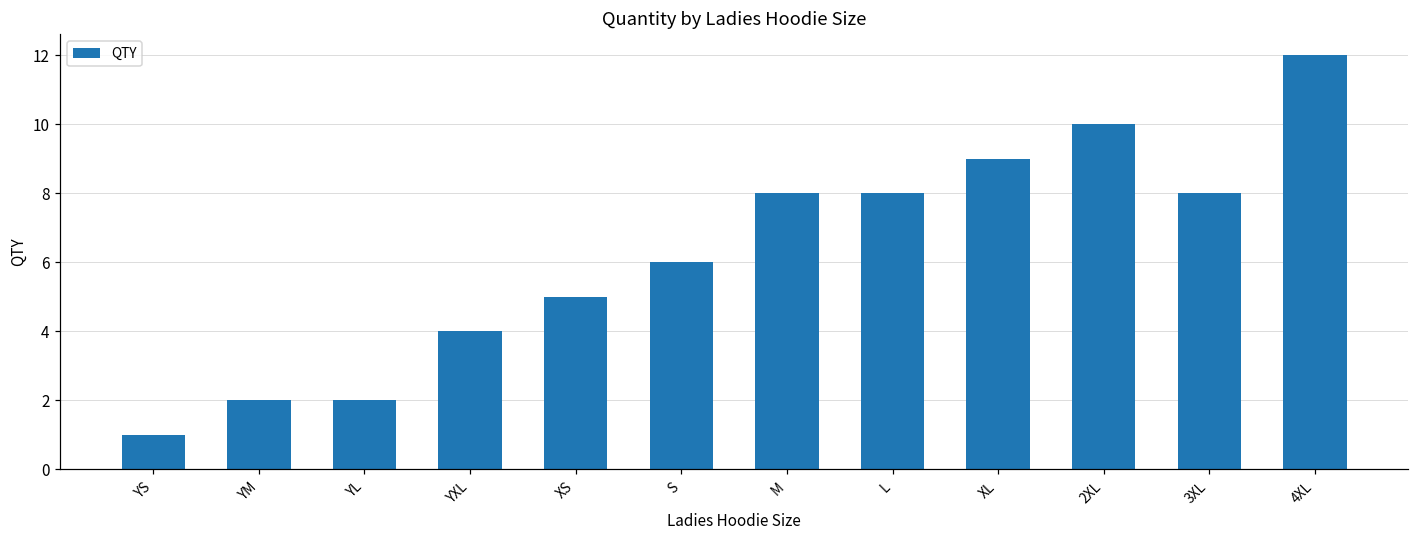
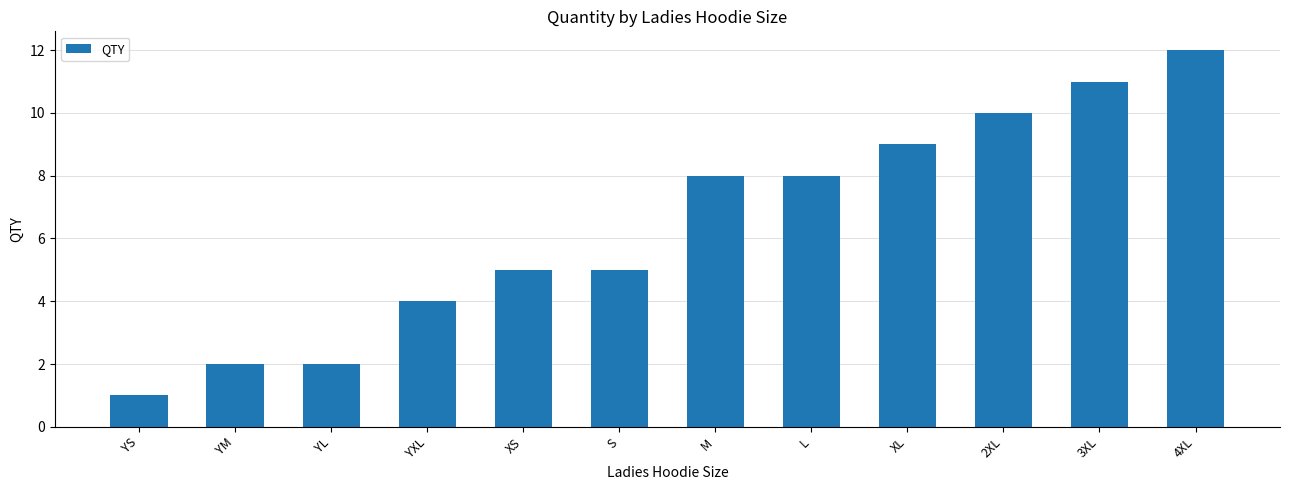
  {
    "YS": 1,
    "YM": 2,
    "YL": 2,
    "YXL": 4,
    "XS": 5,
-   "S": 6,
+   "S": 5,
    "M": 8,
    "L": 8,
    "XL": 9,
    "2XL": 10,
-   "3XL": 8,
+   "3XL": 11,
    "4XL": 12
  }
